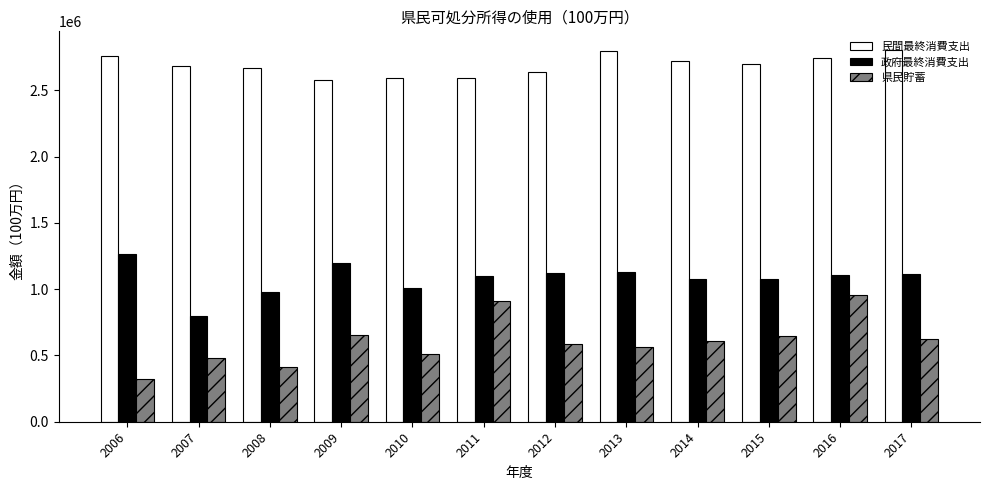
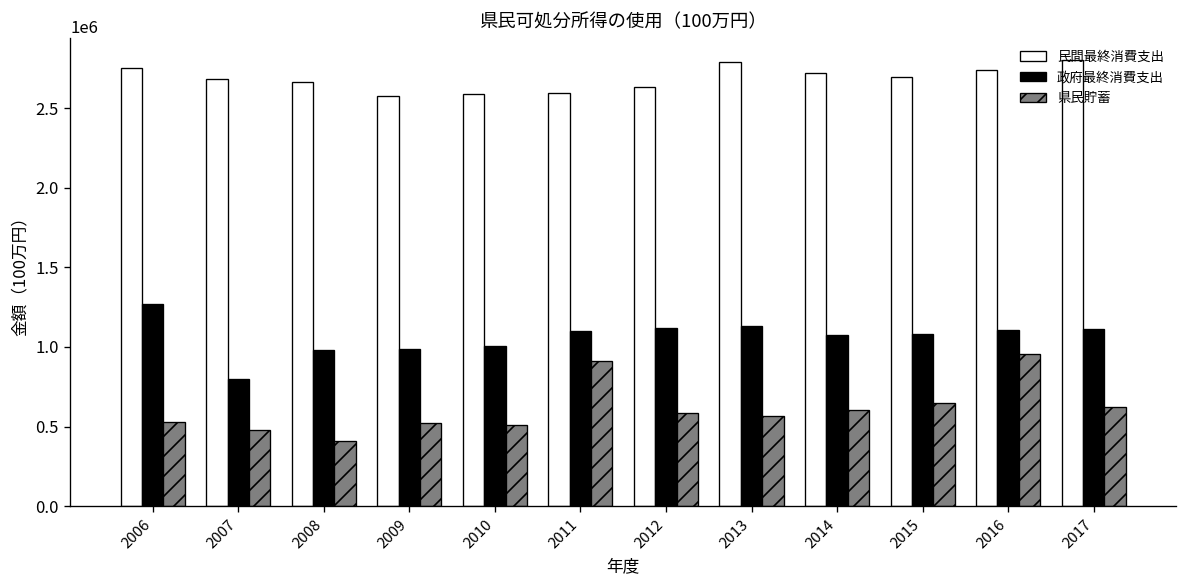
  {
    "民間最終消費支出": {
      "2006": 2760000,
      "2007": 2690000,
      "2008": 2670000,
      "2009": 2580000,
      "2010": 2590000,
      "2011": 2590000,
      "2012": 2640000,
      "2013": 2790000,
      "2014": 2720000,
      "2015": 2700000,
      "2016": 2740000,
      "2017": 2800000
    },
    "政府最終消費支出": {
      "2006": 1270000,
      "2007": 800000,
      "2008": 980000,
-     "2009": 1190000,
+     "2009": 990000,
      "2010": 1010000,
      "2011": 1100000,
      "2012": 1120000,
      "2013": 1130000,
      "2014": 1080000,
      "2015": 1080000,
      "2016": 1100000,
      "2017": 1110000
    },
    "県民貯蓄": {
-     "2006": 320000,
+     "2006": 530000,
      "2007": 480000,
      "2008": 410000,
-     "2009": 660000,
+     "2009": 520000,
      "2010": 510000,
      "2011": 910000,
      "2012": 580000,
      "2013": 560000,
      "2014": 610000,
      "2015": 650000,
      "2016": 950000,
      "2017": 620000
    }
  }
